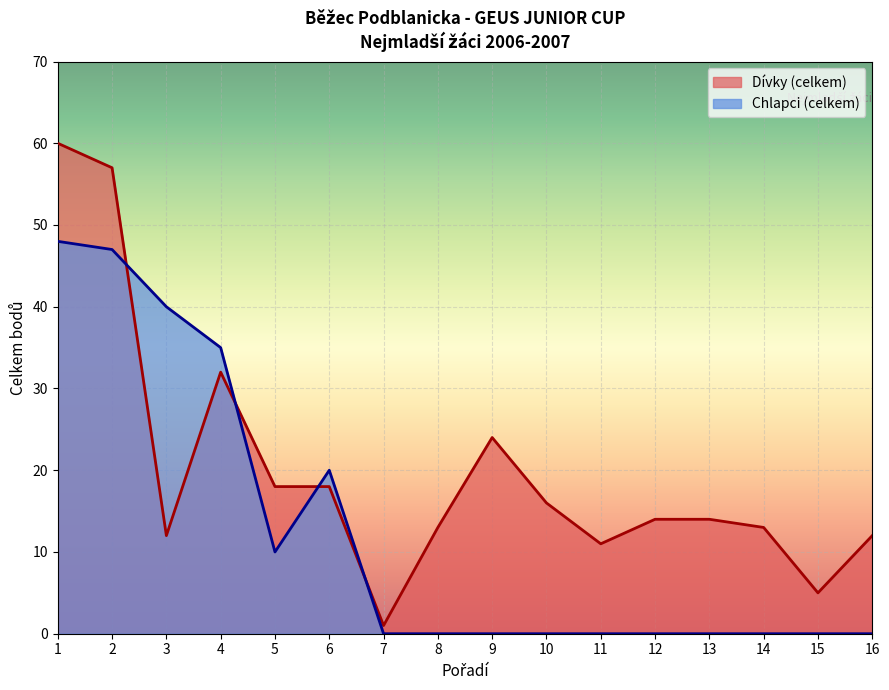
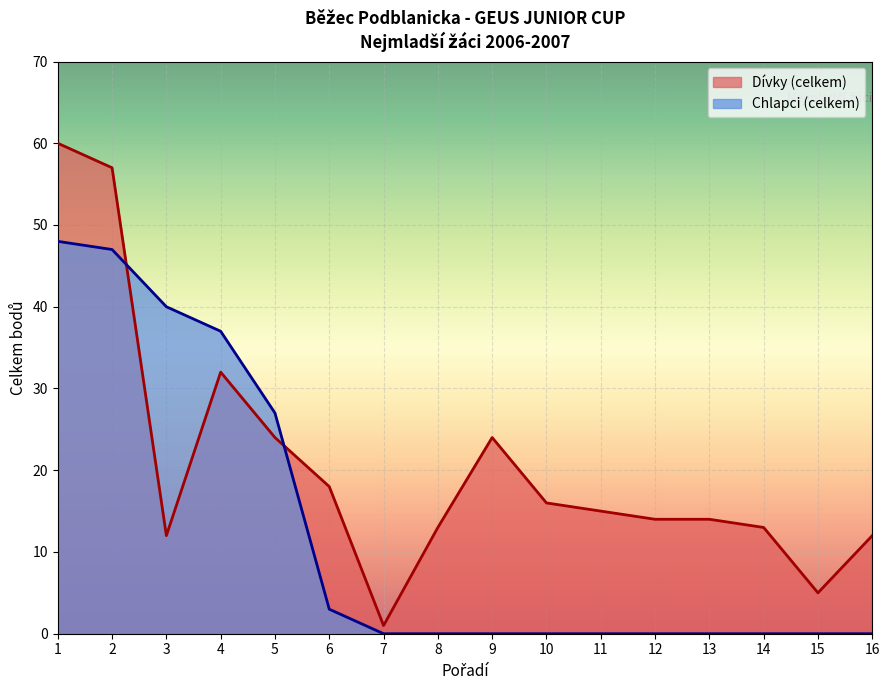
  {
    "Dívky (celkem)": {
      "1": 60,
      "2": 57,
      "3": 12,
      "4": 32,
-     "5": 18,
+     "5": 24,
      "6": 18,
      "7": 1,
      "8": 13,
      "9": 24,
      "10": 16,
-     "11": 11,
+     "11": 15,
      "12": 14,
      "13": 14,
      "14": 13,
      "15": 5,
      "16": 12
    },
    "Chlapci (celkem)": {
      "1": 48,
      "2": 47,
      "3": 40,
-     "4": 35,
-     "5": 10,
-     "6": 20,
+     "4": 37,
+     "5": 27,
+     "6": 3,
      "7": 0,
      "8": 0,
      "9": 0,
      "10": 0,
      "11": 0,
      "12": 0,
      "13": 0,
      "14": 0,
      "15": 0,
      "16": 0
    }
  }
